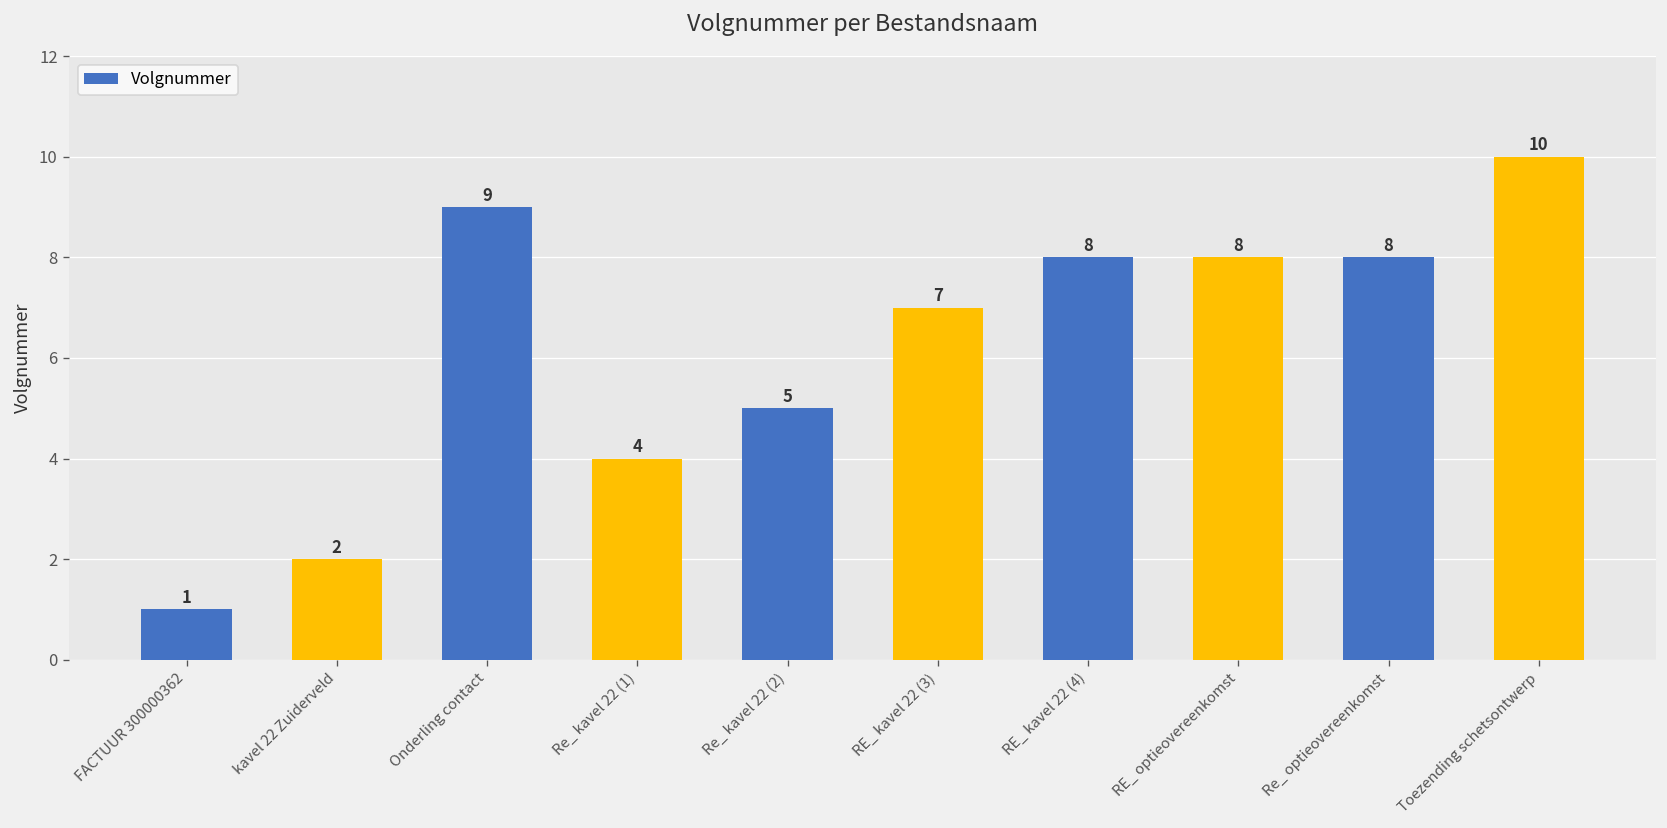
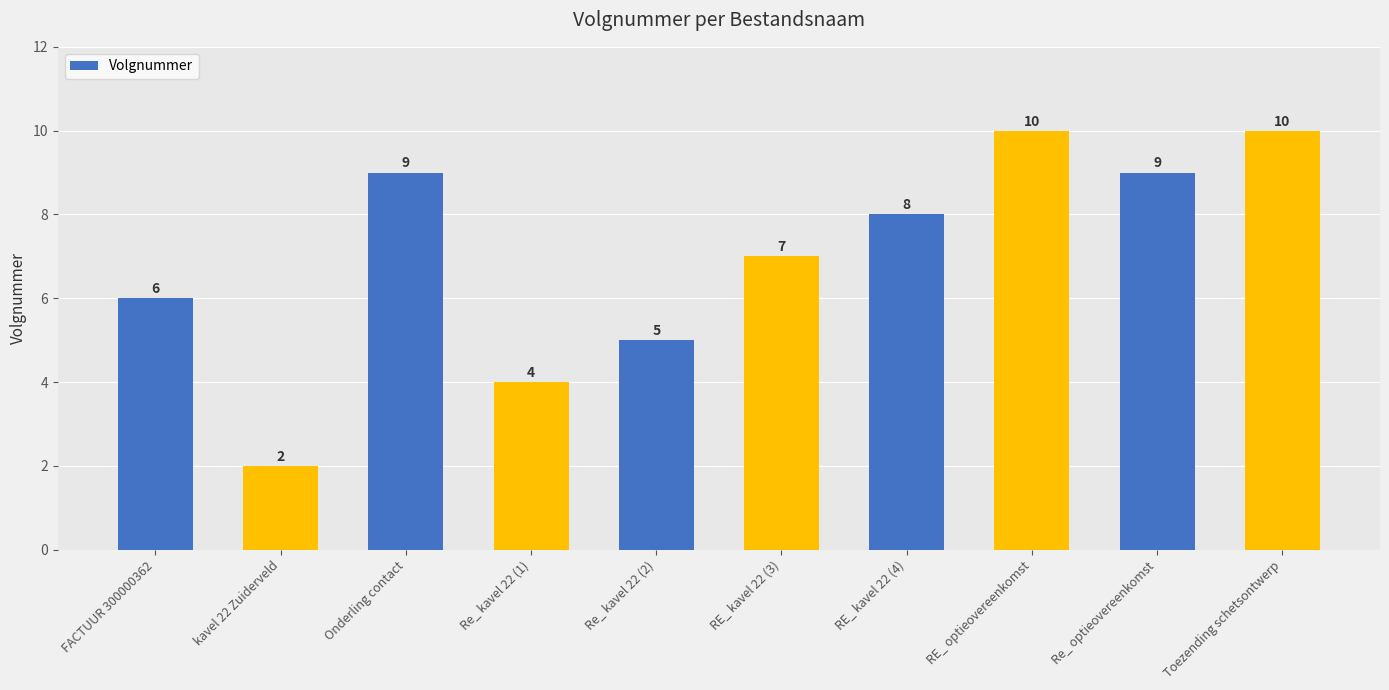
  {
-   "FACTUUR 300000362": 1,
+   "FACTUUR 300000362": 6,
    "kavel 22 Zuiderveld": 2,
    "Onderling contact": 9,
    "Re_ kavel 22 (1)": 4,
    "Re_ kavel 22 (2)": 5,
    "RE_ kavel 22 (3)": 7,
    "RE_ kavel 22 (4)": 8,
-   "RE_ optieovereenkomst": 8,
-   "Re_ optieovereenkomst": 8,
+   "RE_ optieovereenkomst": 10,
+   "Re_ optieovereenkomst": 9,
    "Toezending schetsontwerp": 10
  }
